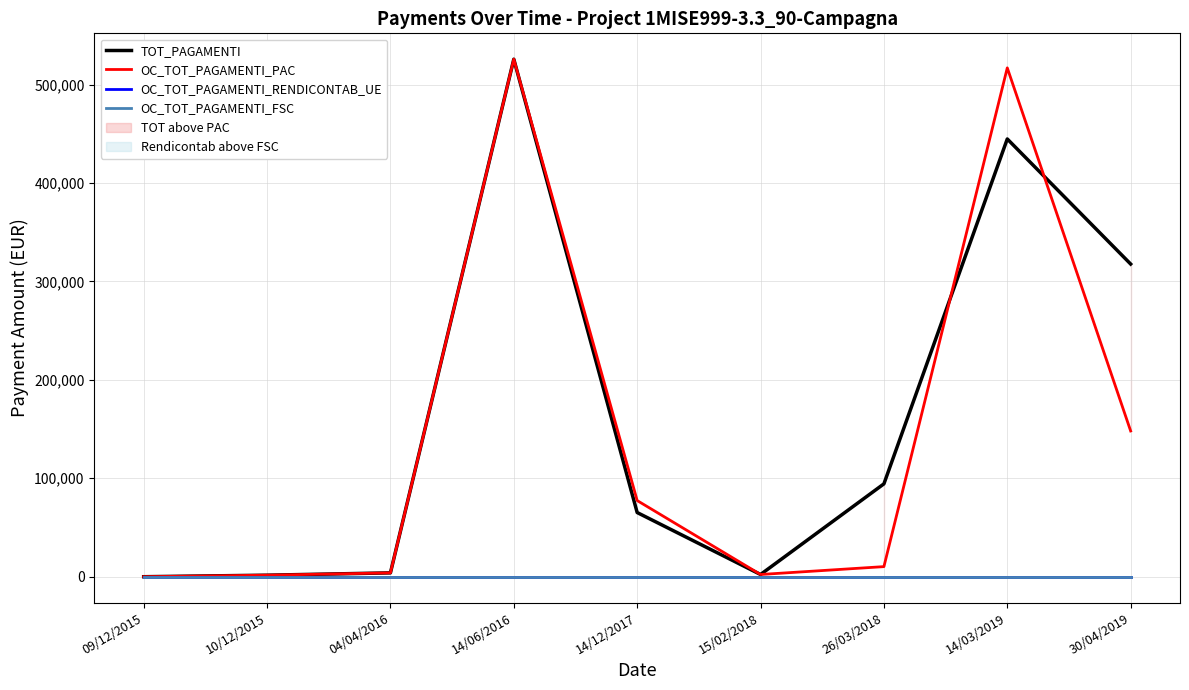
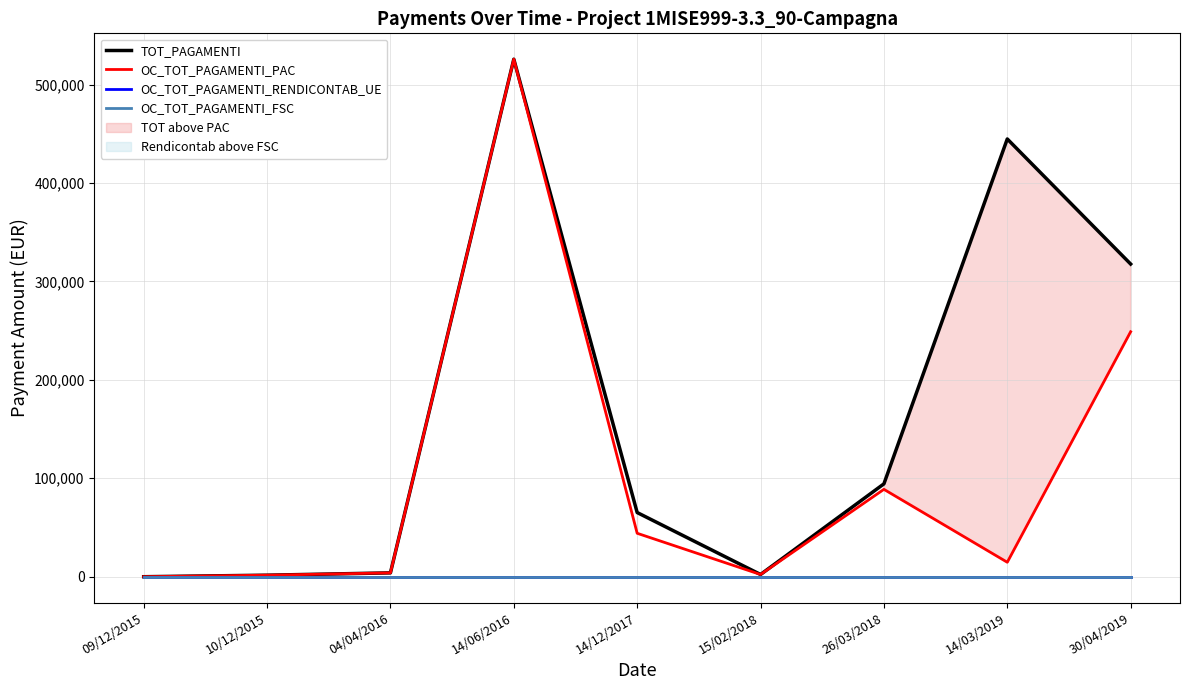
  {
    "TOT_PAGAMENTI": {
      "14/12/2017": "70,000",
      "26/03/2018": "90,000",
      "14/03/2019": "440,000",
      "30/04/2019": "320,000"
    },
    "OC_TOT_PAGAMENTI_PAC": {
-     "14/12/2017": "80,000",
-     "26/03/2018": "10,000",
-     "14/03/2019": "520,000",
-     "30/04/2019": "150,000"
+     "14/12/2017": "40,000",
+     "26/03/2018": "90,000",
+     "14/03/2019": "10,000",
+     "30/04/2019": "250,000"
    },
    "Rendicontab above FSC": {
      "04/04/2016": "0",
      "14/06/2016": "0",
      "14/12/2017": "0",
      "26/03/2018": "0",
      "14/03/2019": "0",
      "30/04/2019": "0"
    }
  }
